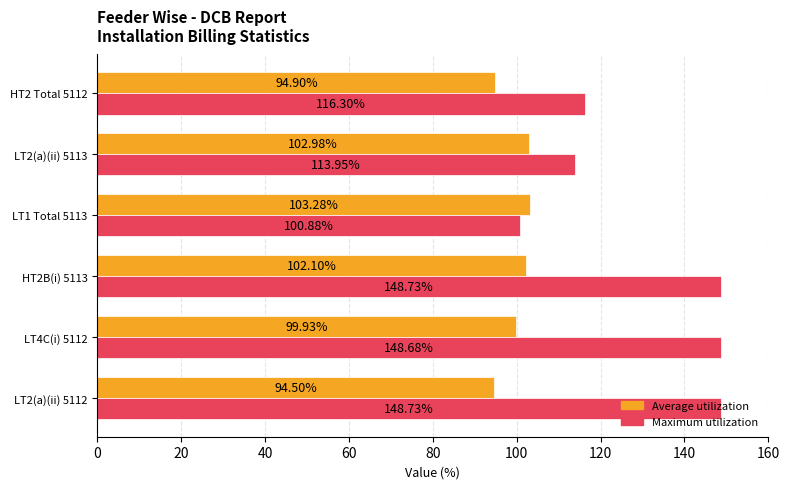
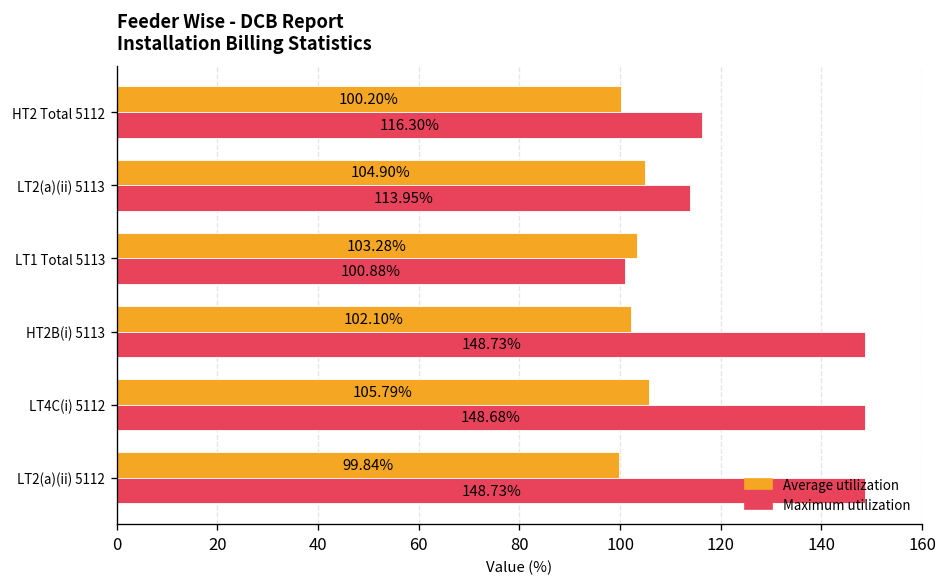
  {
    "Average utilization": {
-     "HT2 Total 5112": "94.90%",
-     "LT2(a)(ii) 5113": "102.98%",
+     "HT2 Total 5112": "100.20%",
+     "LT2(a)(ii) 5113": "104.90%",
      "LT1 Total 5113": "103.28%",
      "HT2B(i) 5113": "102.10%",
-     "LT4C(i) 5112": "99.93%",
-     "LT2(a)(ii) 5112": "94.50%"
+     "LT4C(i) 5112": "105.79%",
+     "LT2(a)(ii) 5112": "99.84%"
    },
    "Maximum utilization": {
      "HT2 Total 5112": "116.30%",
      "LT2(a)(ii) 5113": "113.95%",
      "LT1 Total 5113": "100.88%",
      "HT2B(i) 5113": "148.73%",
      "LT4C(i) 5112": "148.68%",
      "LT2(a)(ii) 5112": "148.73%"
    }
  }
